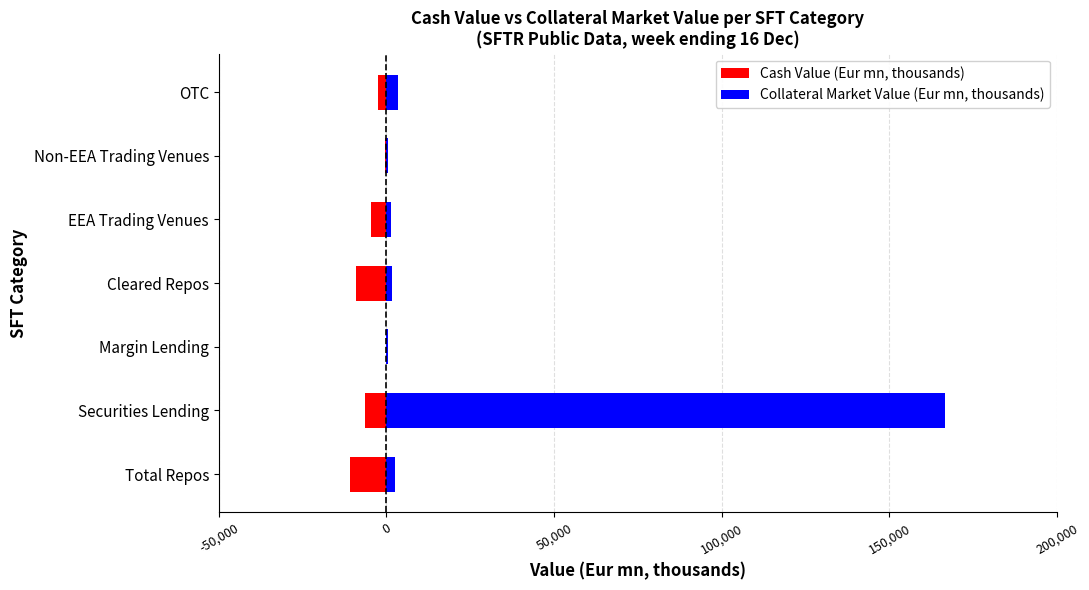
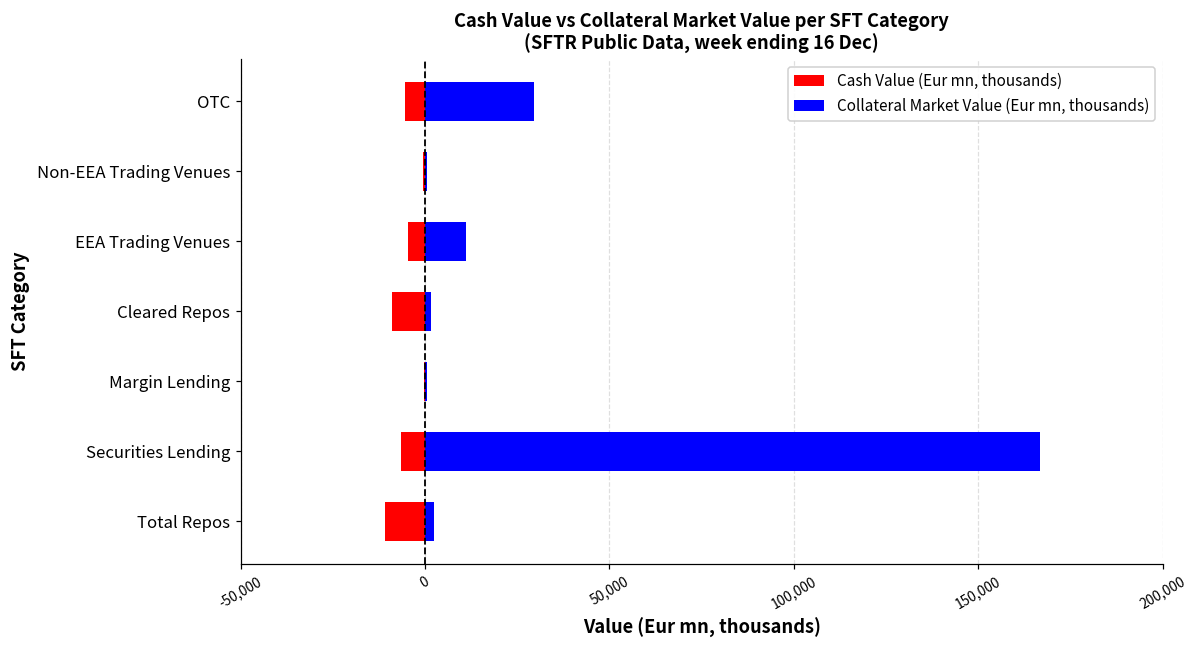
  {
    "Cash Value (Eur mn, thousands)": {
-     "OTC": "-2,000",
+     "OTC": "-6,000",
      "EEA Trading Venues": "-5,000",
      "Cleared Repos": "-9,000",
      "Securities Lending": "-6,000",
      "Total Repos": "-11,000"
    },
    "Collateral Market Value (Eur mn, thousands)": {
-     "OTC": "3,000",
-     "EEA Trading Venues": "1,000",
+     "OTC": "29,000",
+     "EEA Trading Venues": "11,000",
      "Cleared Repos": "2,000",
      "Securities Lending": "167,000",
      "Total Repos": "2,000"
    }
  }
